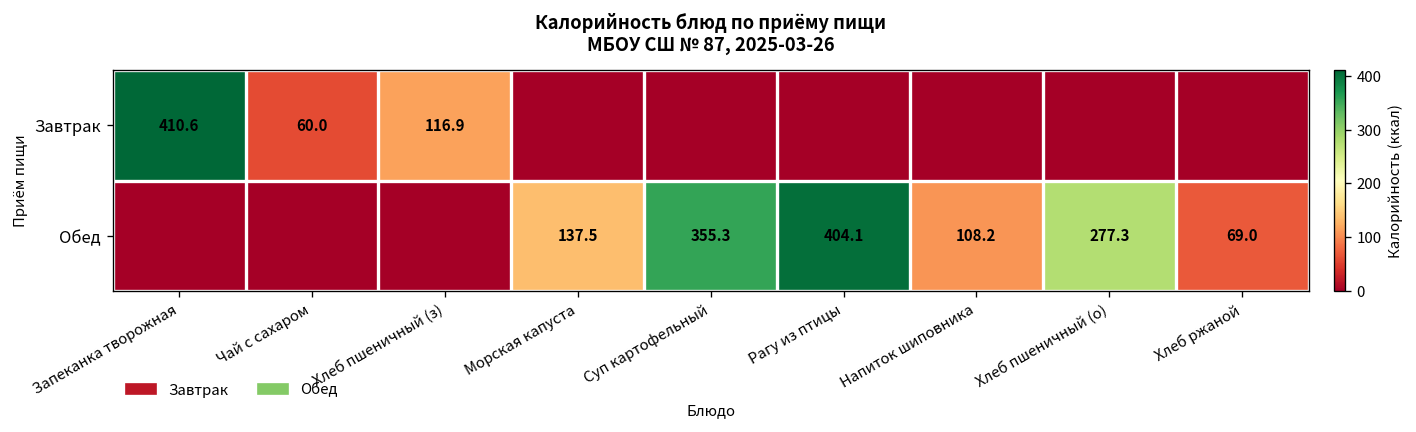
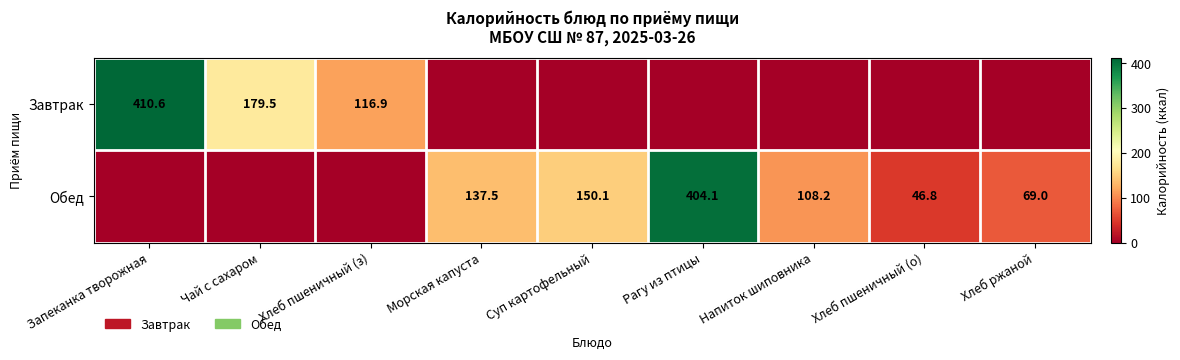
  {
    "Завтрак": {
      "Запеканка творожная": 410.6,
-     "Чай с сахаром": 60.0,
+     "Чай с сахаром": 179.5,
      "Хлеб пшеничный (з)": 116.9
    },
    "Обед": {
      "Морская капуста": 137.5,
-     "Суп картофельный": 355.3,
+     "Суп картофельный": 150.1,
      "Рагу из птицы": 404.1,
      "Напиток шиповника": 108.2,
-     "Хлеб пшеничный (о)": 277.3,
+     "Хлеб пшеничный (о)": 46.8,
      "Хлеб ржаной": 69.0
    }
  }
